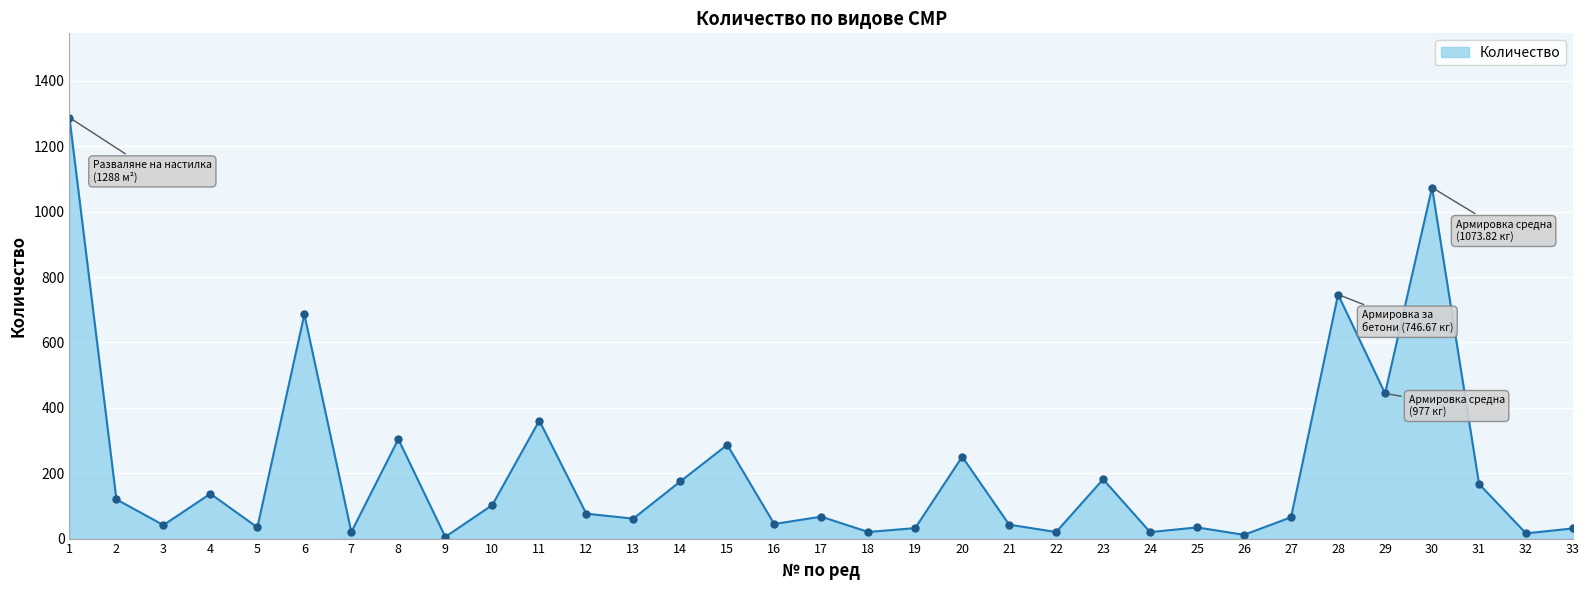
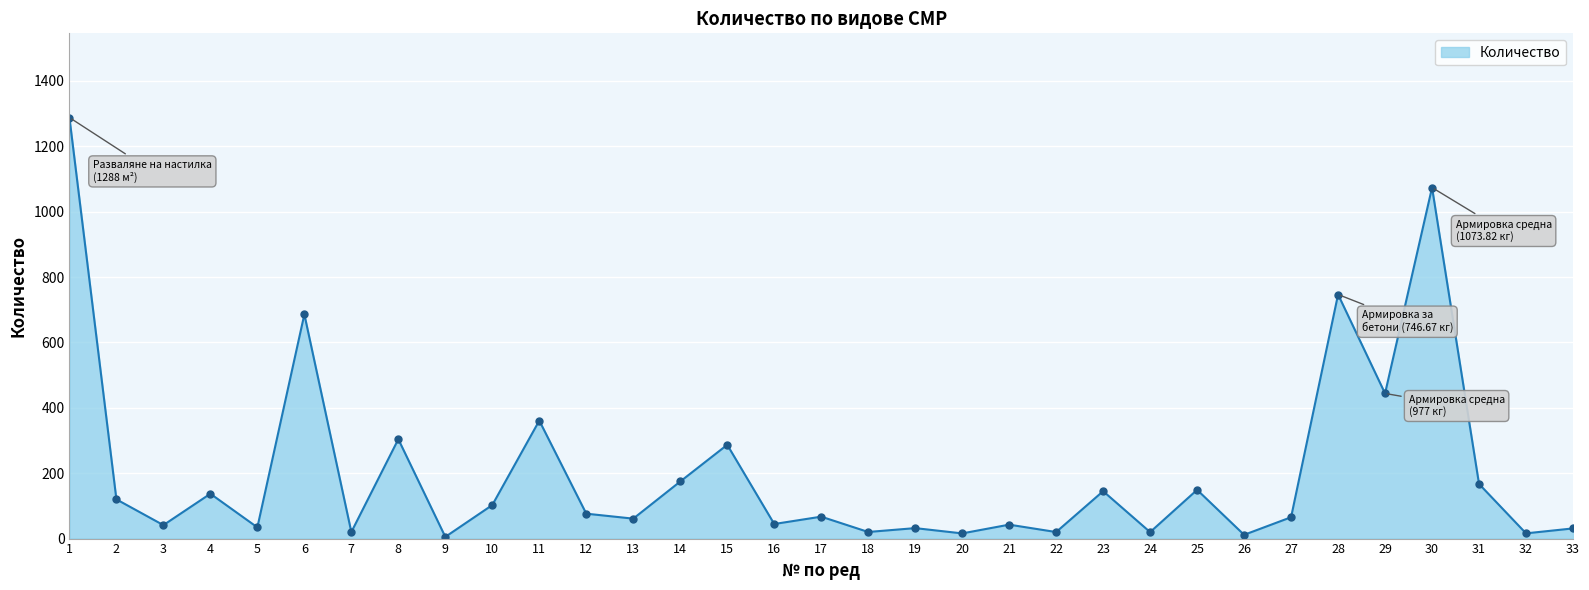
  {
    "2": 120,
    "3": 40,
    "4": 140,
    "5": 30,
    "6": 690,
    "7": 20,
    "8": 300,
    "9": 10,
    "10": 100,
    "11": 360,
    "12": 80,
    "13": 60,
    "14": 170,
    "15": 290,
    "16": 40,
    "17": 70,
    "18": 20,
    "19": 30,
-   "20": 250,
+   "20": 20,
    "21": 40,
    "22": 20,
-   "23": 180,
+   "23": 150,
    "24": 20,
-   "25": 30,
+   "25": 150,
    "26": 10,
    "27": 70,
    "31": 170,
    "32": 20,
    "33": 30
  }
